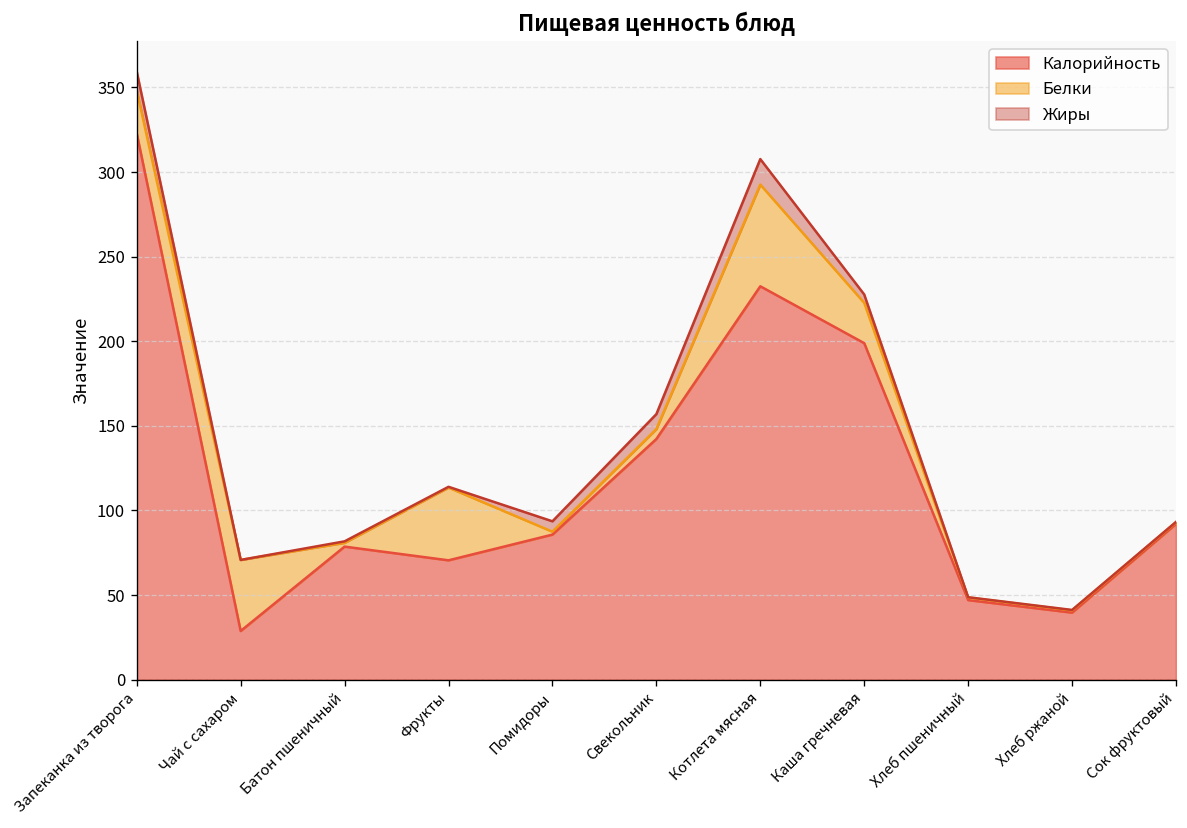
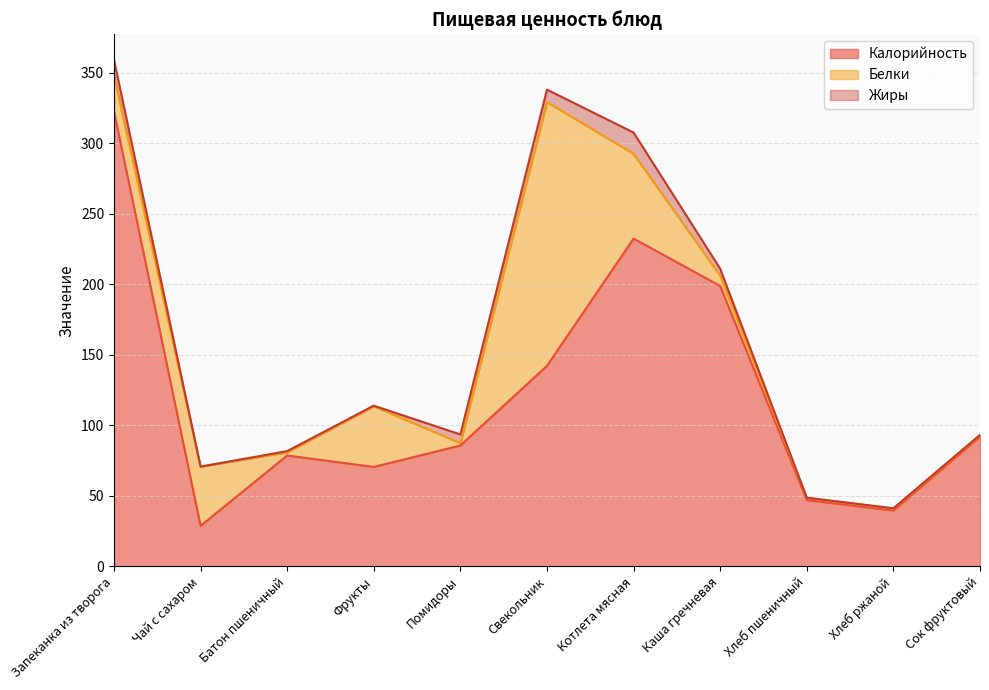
  {
    "Белки": {
      "Запеканка из творога": 25,
-     "Свекольник": 6,
+     "Свекольник": 187,
      "Котлета мясная": 60,
-     "Каша гречневая": 24
+     "Каша гречневая": 7
    }
  }
